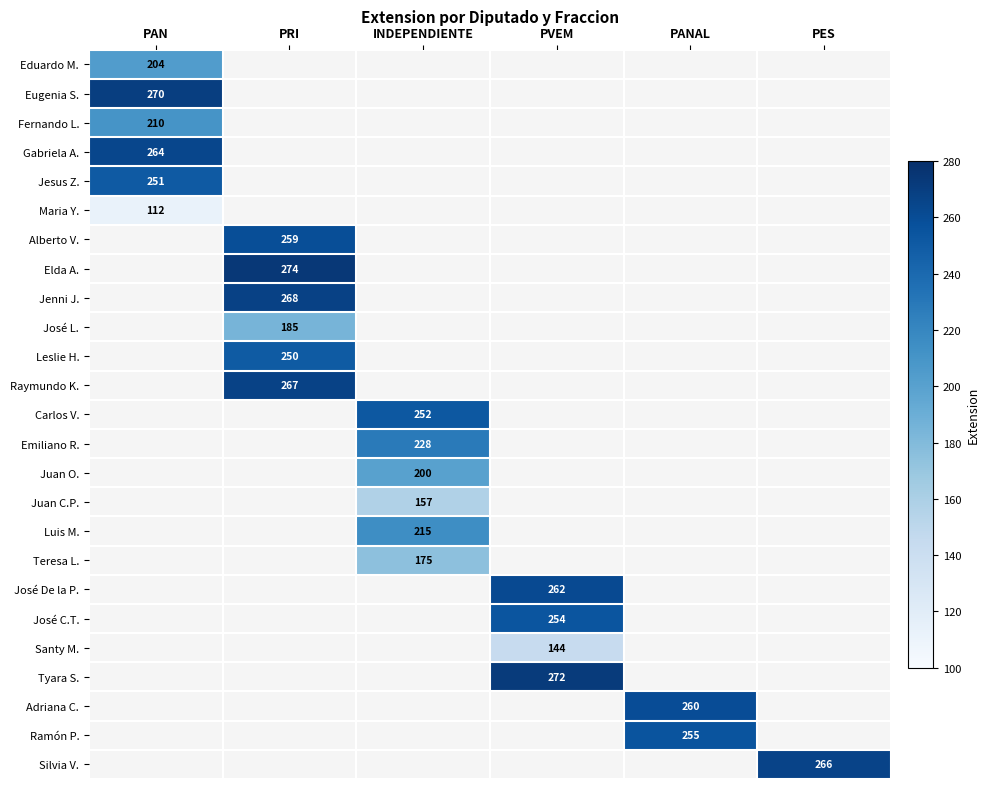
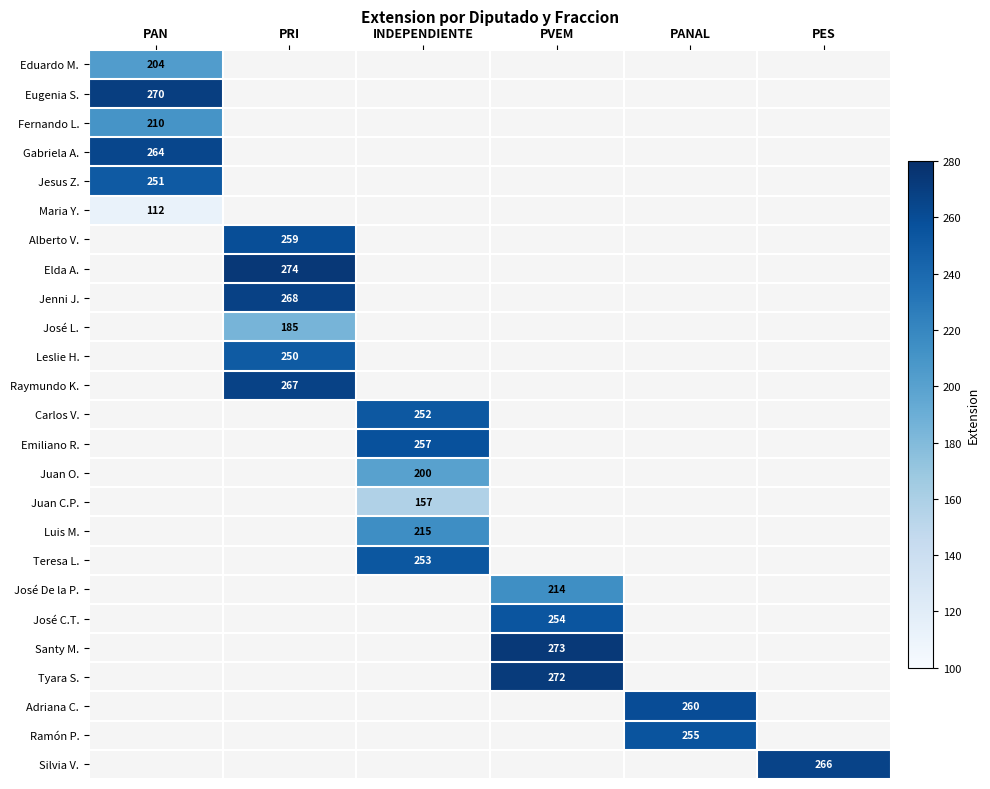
  {
    "Eduardo M.": {
      "PAN": 204
    },
    "Eugenia S.": {
      "PAN": 270
    },
    "Fernando L.": {
      "PAN": 210
    },
    "Gabriela A.": {
      "PAN": 264
    },
    "Jesus Z.": {
      "PAN": 251
    },
    "Maria Y.": {
      "PAN": 112
    },
    "Alberto V.": {
      "PRI": 259
    },
    "Elda A.": {
      "PRI": 274
    },
    "Jenni J.": {
      "PRI": 268
    },
    "José L.": {
      "PRI": 185
    },
    "Leslie H.": {
      "PRI": 250
    },
    "Raymundo K.": {
      "PRI": 267
    },
    "Carlos V.": {
      "INDEPENDIENTE": 252
    },
    "Emiliano R.": {
-     "INDEPENDIENTE": 228
+     "INDEPENDIENTE": 257
    },
    "Juan O.": {
      "INDEPENDIENTE": 200
    },
    "Juan C.P.": {
      "INDEPENDIENTE": 157
    },
    "Luis M.": {
      "INDEPENDIENTE": 215
    },
    "Teresa L.": {
-     "INDEPENDIENTE": 175
+     "INDEPENDIENTE": 253
    },
    "José De la P.": {
-     "PVEM": 262
+     "PVEM": 214
    },
    "José C.T.": {
      "PVEM": 254
    },
    "Santy M.": {
-     "PVEM": 144
+     "PVEM": 273
    },
    "Tyara S.": {
      "PVEM": 272
    },
    "Adriana C.": {
      "PANAL": 260
    },
    "Ramón P.": {
      "PANAL": 255
    },
    "Silvia V.": {
      "PES": 266
    }
  }
